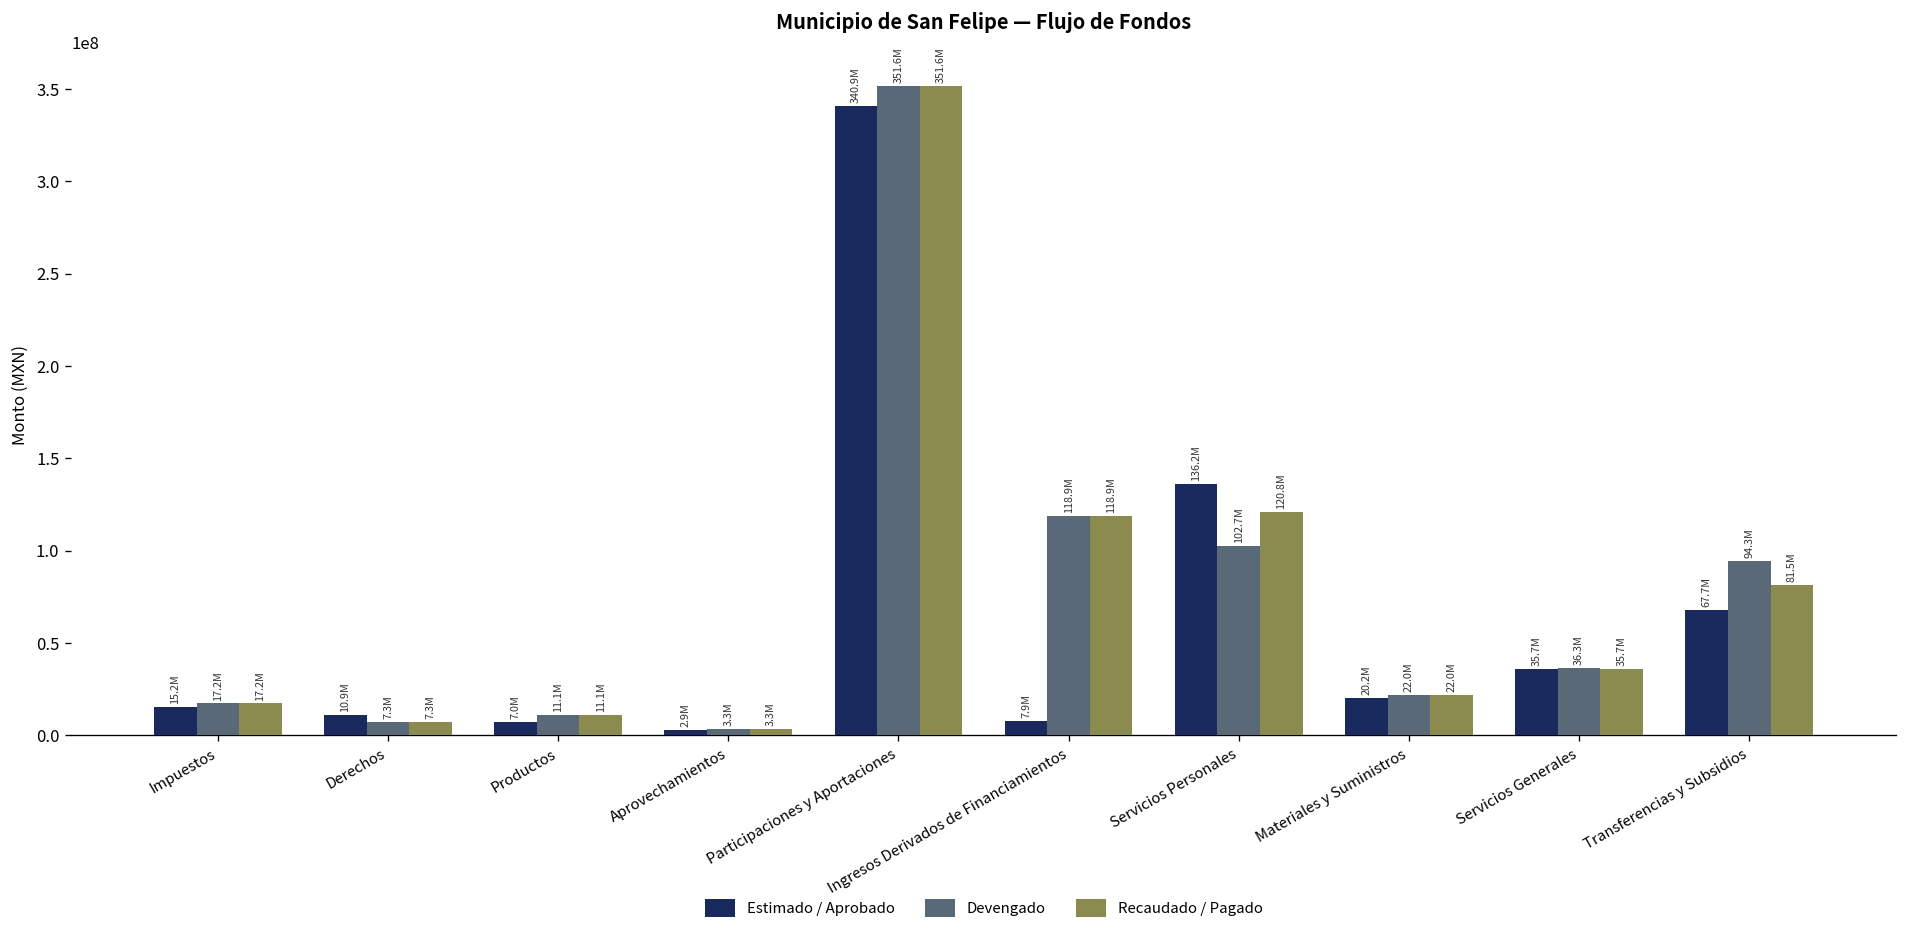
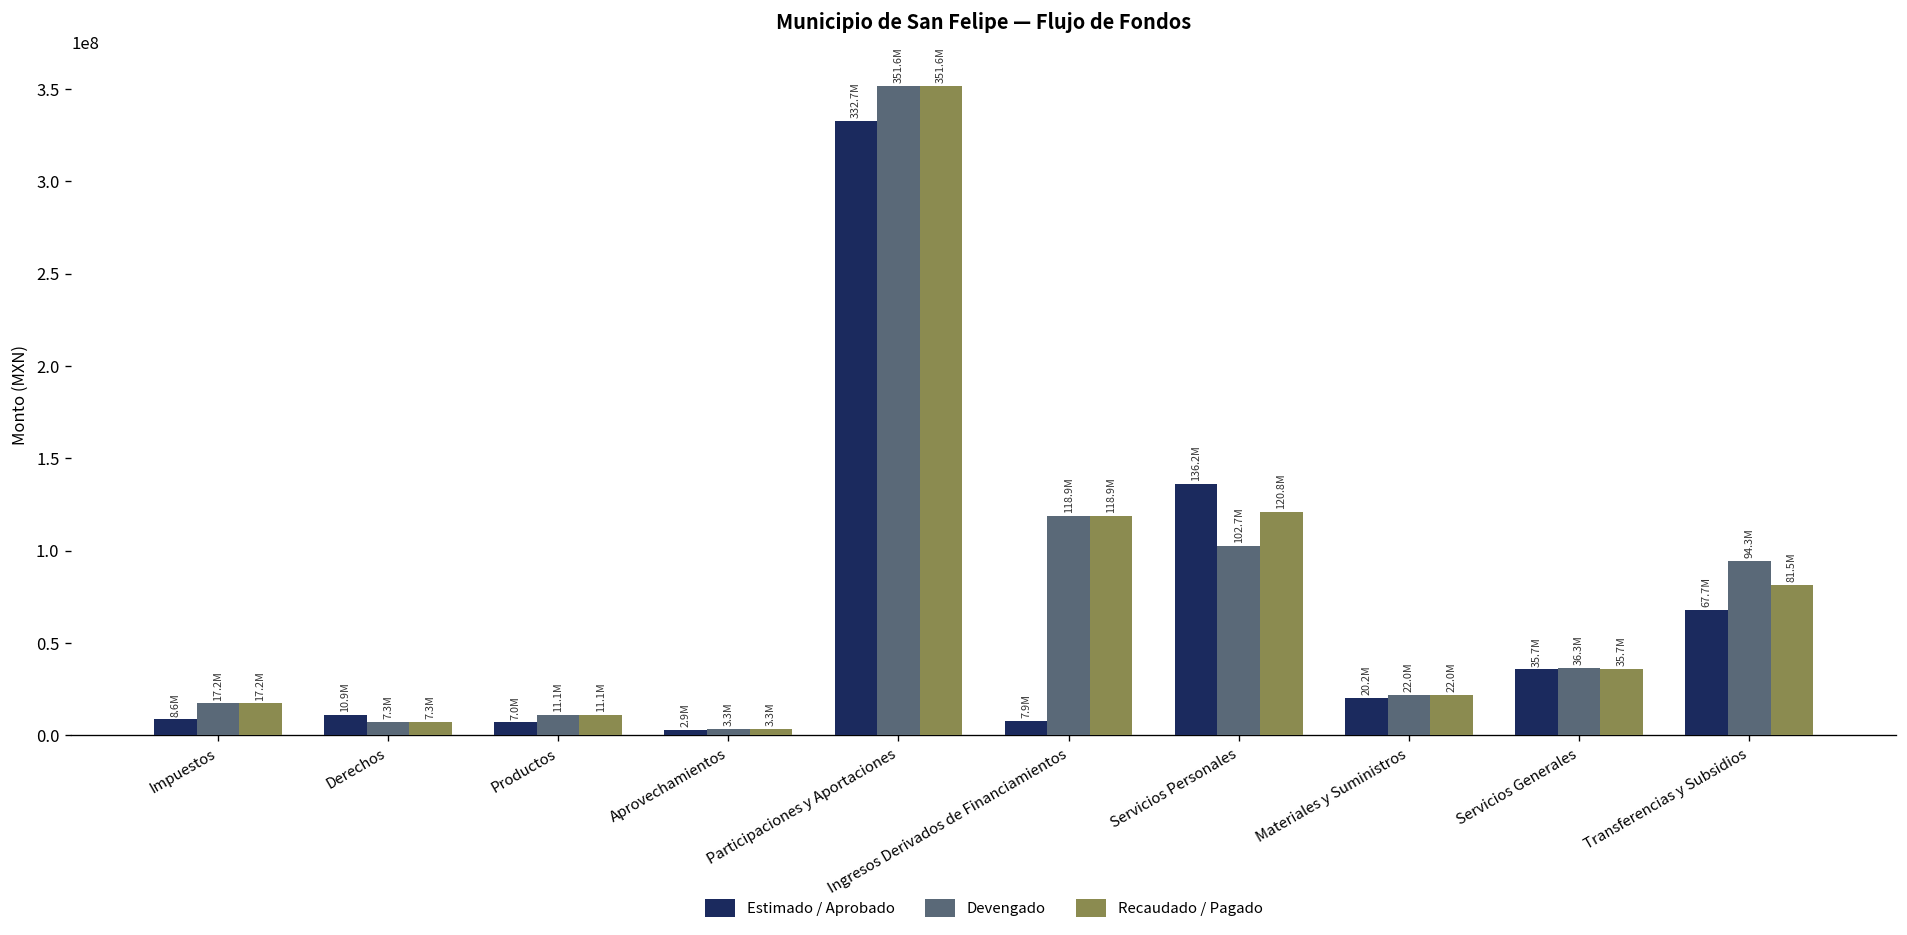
  {
    "Estimado / Aprobado": {
-     "Impuestos": "15.2M",
+     "Impuestos": "8.6M",
      "Derechos": "10.9M",
      "Productos": "7.0M",
      "Aprovechamientos": "2.9M",
-     "Participaciones y Aportaciones": "340.9M",
+     "Participaciones y Aportaciones": "332.7M",
      "Ingresos Derivados de Financiamientos": "7.9M",
      "Servicios Personales": "136.2M",
      "Materiales y Suministros": "20.2M",
      "Servicios Generales": "35.7M",
      "Transferencias y Subsidios": "67.7M"
    },
    "Devengado": {
      "Impuestos": "17.2M",
      "Derechos": "7.3M",
      "Productos": "11.1M",
      "Aprovechamientos": "3.3M",
      "Participaciones y Aportaciones": "351.6M",
      "Ingresos Derivados de Financiamientos": "118.9M",
      "Servicios Personales": "102.7M",
      "Materiales y Suministros": "22.0M",
      "Servicios Generales": "36.3M",
      "Transferencias y Subsidios": "94.3M"
    },
    "Recaudado / Pagado": {
      "Impuestos": "17.2M",
      "Derechos": "7.3M",
      "Productos": "11.1M",
      "Aprovechamientos": "3.3M",
      "Participaciones y Aportaciones": "351.6M",
      "Ingresos Derivados de Financiamientos": "118.9M",
      "Servicios Personales": "120.8M",
      "Materiales y Suministros": "22.0M",
      "Servicios Generales": "35.7M",
      "Transferencias y Subsidios": "81.5M"
    }
  }
